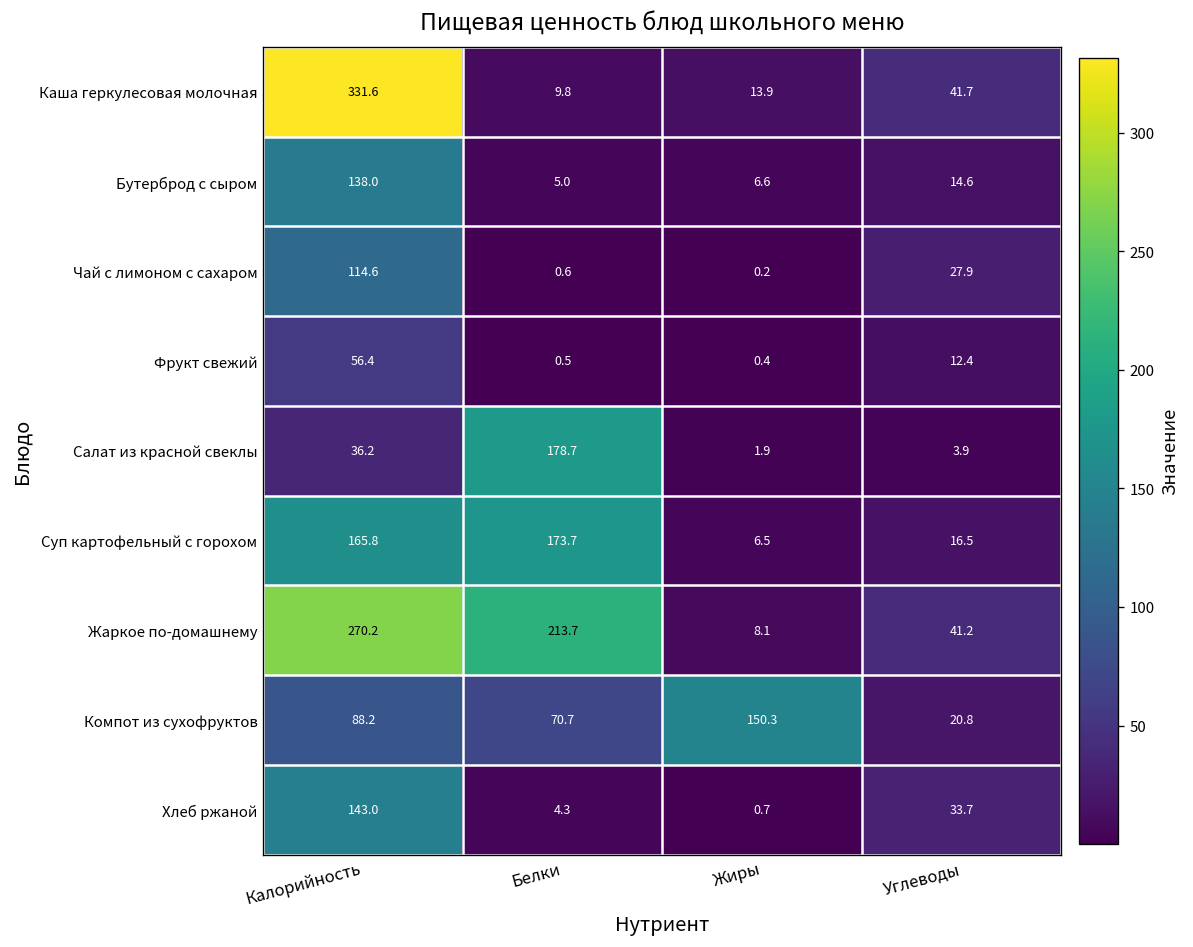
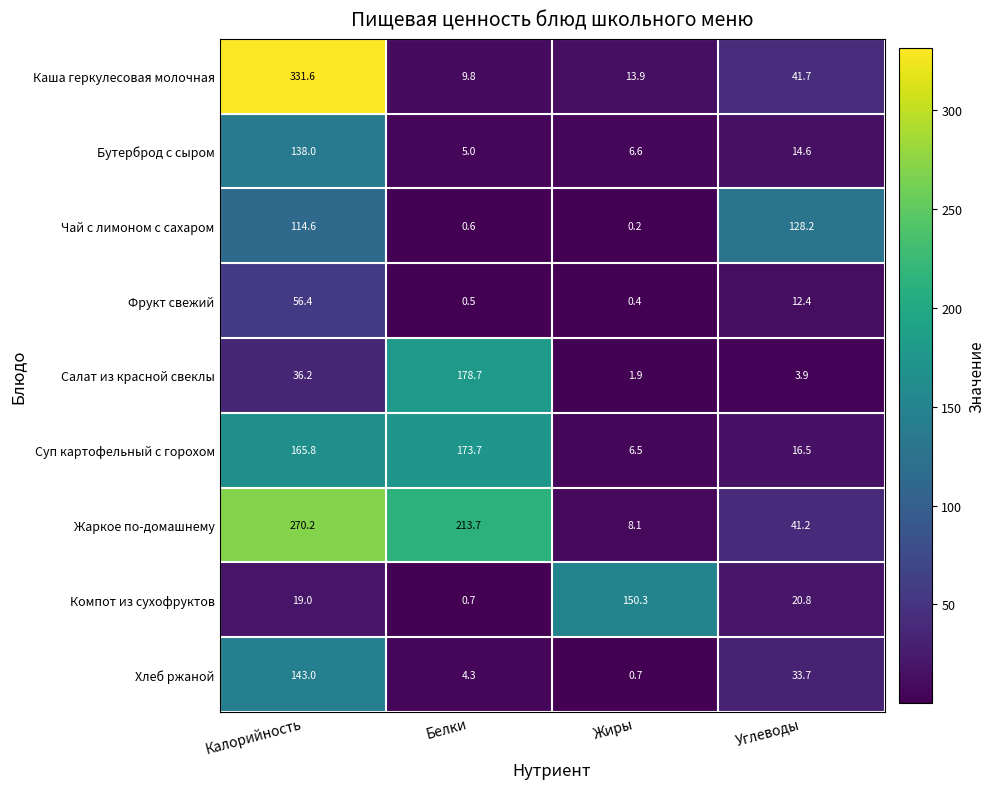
  {
    "Каша геркулесовая молочная": {
      "Калорийность": 331.6,
      "Белки": 9.8,
      "Жиры": 13.9,
      "Углеводы": 41.7
    },
    "Бутерброд с сыром": {
      "Калорийность": 138.0,
      "Белки": 5.0,
      "Жиры": 6.6,
      "Углеводы": 14.6
    },
    "Чай с лимоном с сахаром": {
      "Калорийность": 114.6,
      "Белки": 0.6,
      "Жиры": 0.2,
-     "Углеводы": 27.9
+     "Углеводы": 128.2
    },
    "Фрукт свежий": {
      "Калорийность": 56.4,
      "Белки": 0.5,
      "Жиры": 0.4,
      "Углеводы": 12.4
    },
    "Салат из красной свеклы": {
      "Калорийность": 36.2,
      "Белки": 178.7,
      "Жиры": 1.9,
      "Углеводы": 3.9
    },
    "Суп картофельный с горохом": {
      "Калорийность": 165.8,
      "Белки": 173.7,
      "Жиры": 6.5,
      "Углеводы": 16.5
    },
    "Жаркое по-домашнему": {
      "Калорийность": 270.2,
      "Белки": 213.7,
      "Жиры": 8.1,
      "Углеводы": 41.2
    },
    "Компот из сухофруктов": {
-     "Калорийность": 88.2,
-     "Белки": 70.7,
+     "Калорийность": 19.0,
+     "Белки": 0.7,
      "Жиры": 150.3,
      "Углеводы": 20.8
    },
    "Хлеб ржаной": {
      "Калорийность": 143.0,
      "Белки": 4.3,
      "Жиры": 0.7,
      "Углеводы": 33.7
    }
  }
